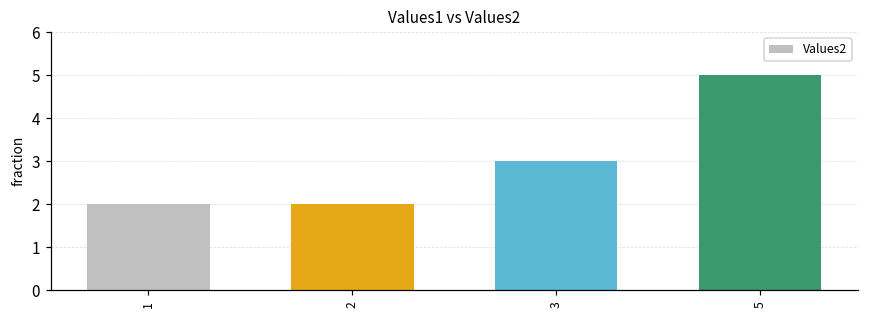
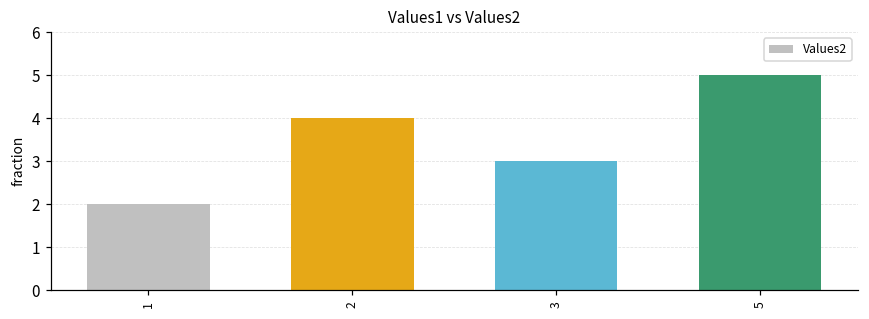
  {
    "1": 2,
-   "2": 2,
+   "2": 4,
    "3": 3,
    "5": 5
  }
